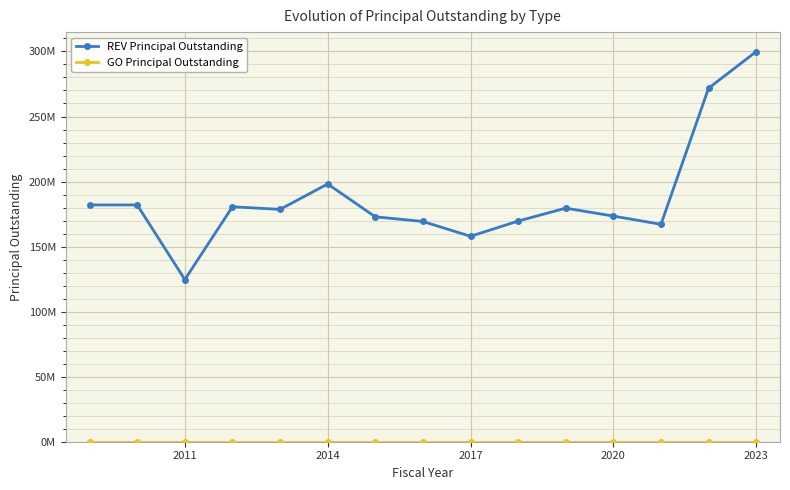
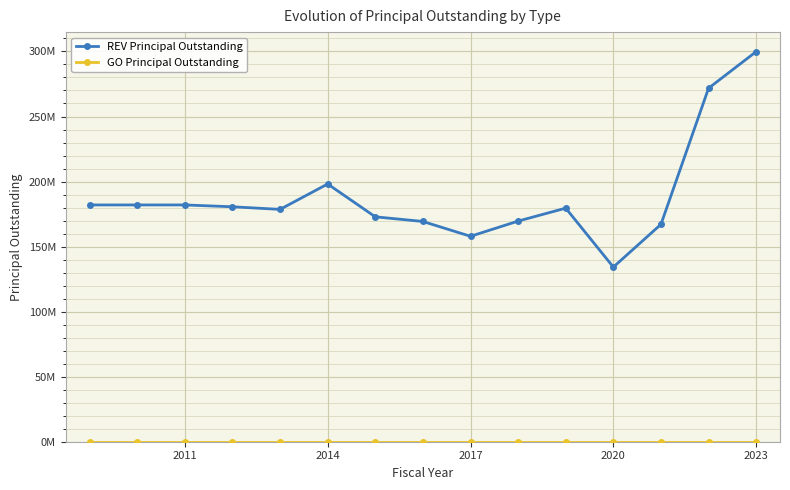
  {
    "REV Principal Outstanding": {
-     "2011": 125000000,
+     "2011": 182000000,
      "2014": 198000000,
      "2017": 158000000,
-     "2020": 173000000,
+     "2020": 134000000,
      "2023": 300000000
    },
    "GO Principal Outstanding": {
      "2011": 0,
      "2014": 0,
      "2017": 0,
      "2020": 0,
      "2023": 0
    }
  }
